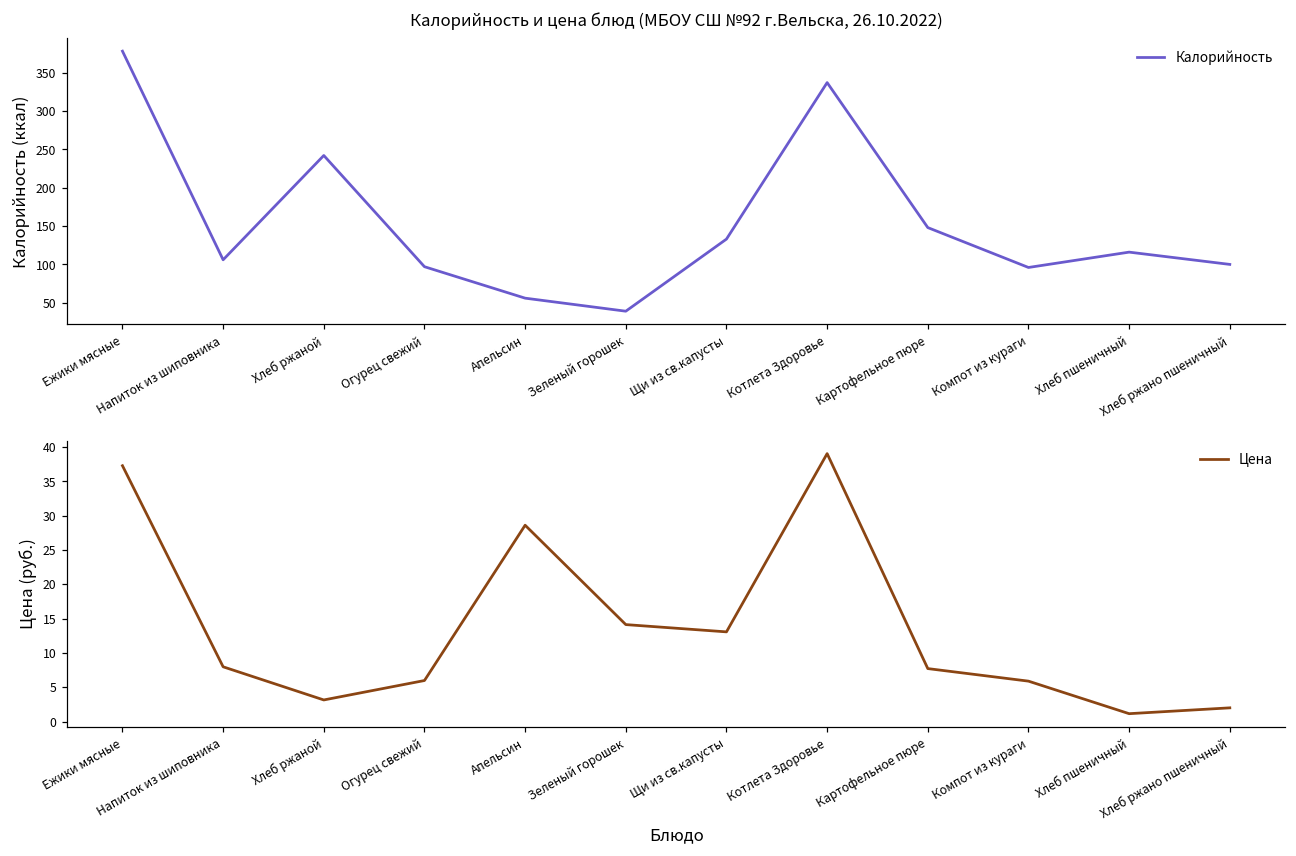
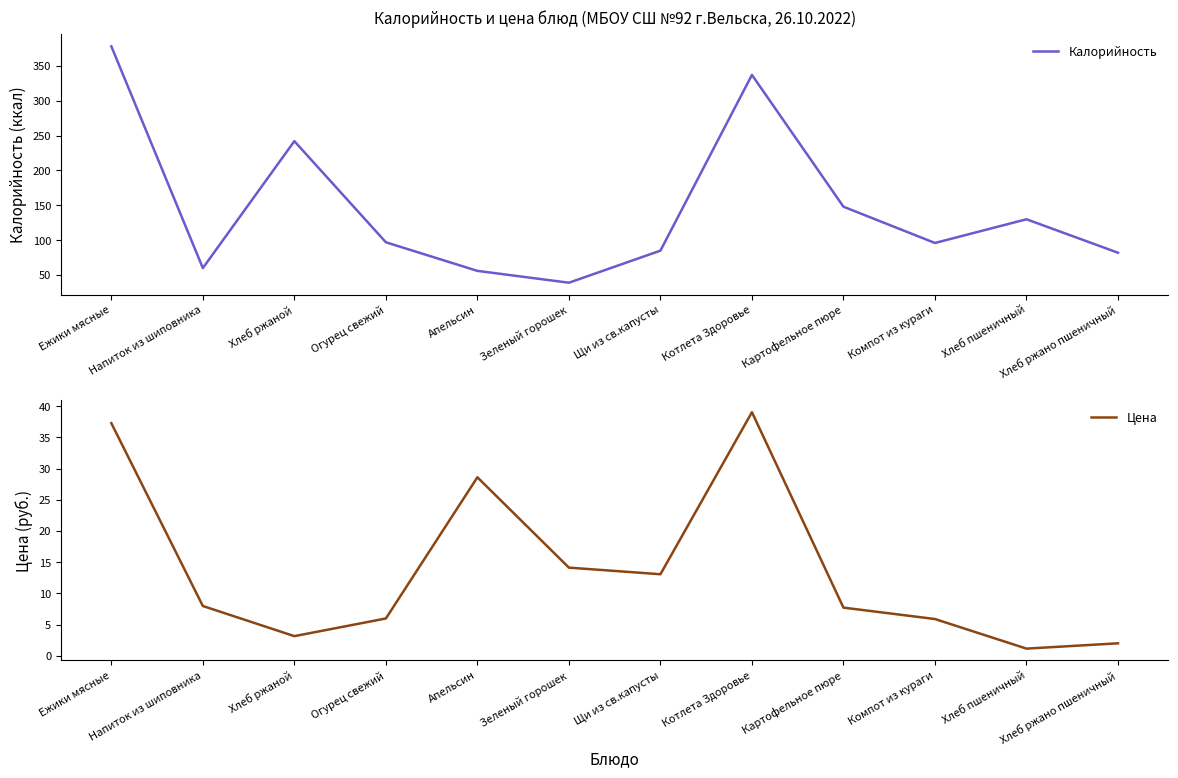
  {
    "Калорийность и цена блюд (МБОУ СШ №92 г.Вельска, 26.10.2022)": {
      "Ежики мясные": 380,
-     "Напиток из шиповника": 110,
+     "Напиток из шиповника": 60,
      "Хлеб ржаной": 240,
      "Огурец свежий": 100,
      "Апельсин": 60,
      "Зеленый горошек": 40,
-     "Щи из св.капусты": 130,
+     "Щи из св.капусты": 90,
      "Котлета Здоровье": 340,
      "Картофельное пюре": 150,
      "Компот из кураги": 100,
-     "Хлеб пшеничный": 120,
-     "Хлеб ржано пшеничный": 100
+     "Хлеб пшеничный": 130,
+     "Хлеб ржано пшеничный": 80
    }
  }
